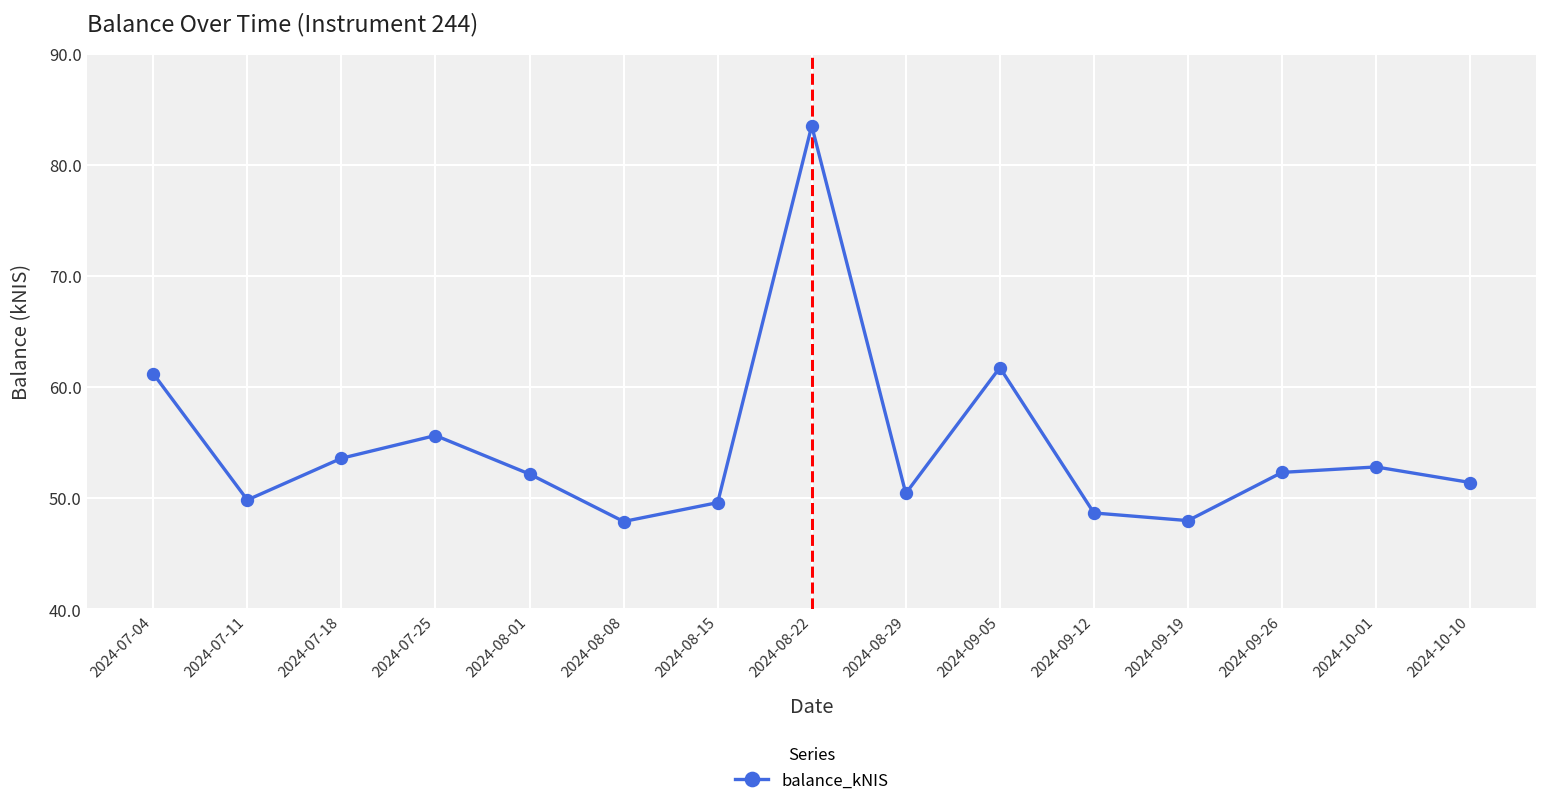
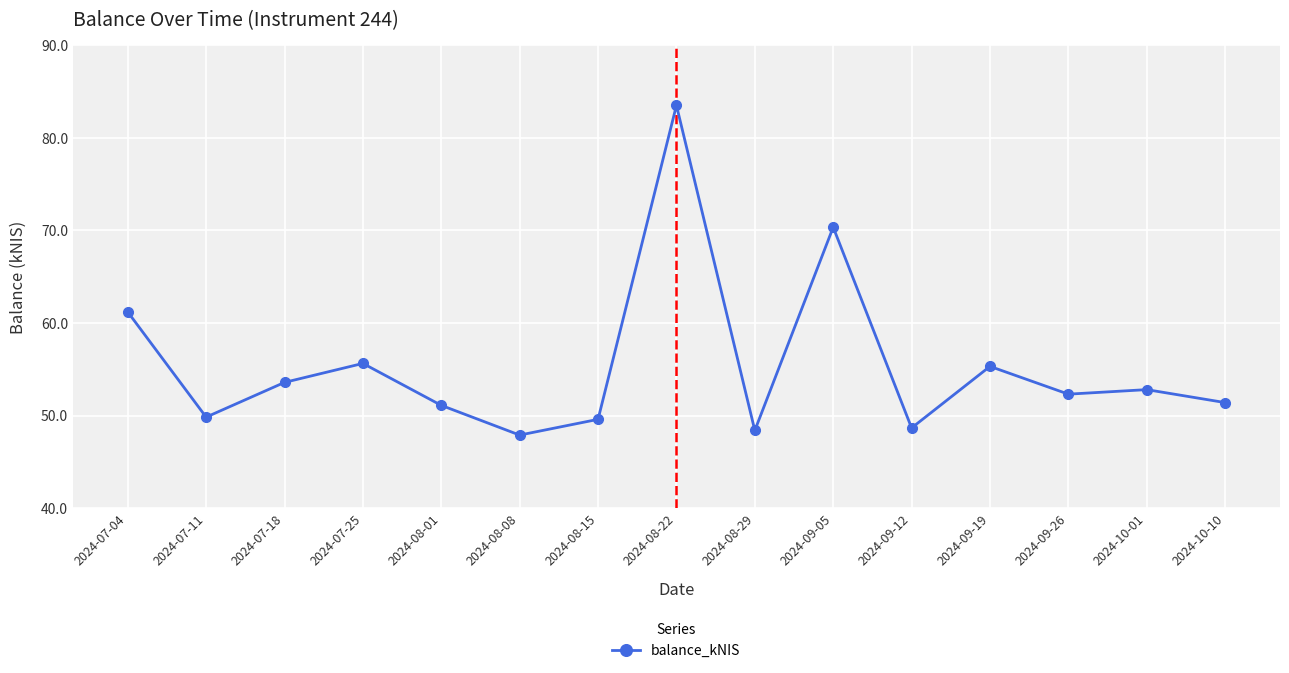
  {
    "2024-07-04": 61,
    "2024-07-11": 50,
    "2024-07-18": 54,
    "2024-07-25": 56,
-   "2024-08-01": 52,
+   "2024-08-01": 51,
    "2024-08-08": 48,
    "2024-08-15": 50,
    "2024-08-22": 84,
-   "2024-08-29": 50,
-   "2024-09-05": 62,
+   "2024-08-29": 48,
+   "2024-09-05": 70,
    "2024-09-12": 49,
-   "2024-09-19": 48,
+   "2024-09-19": 55,
    "2024-09-26": 52,
    "2024-10-01": 53,
    "2024-10-10": 51
  }
